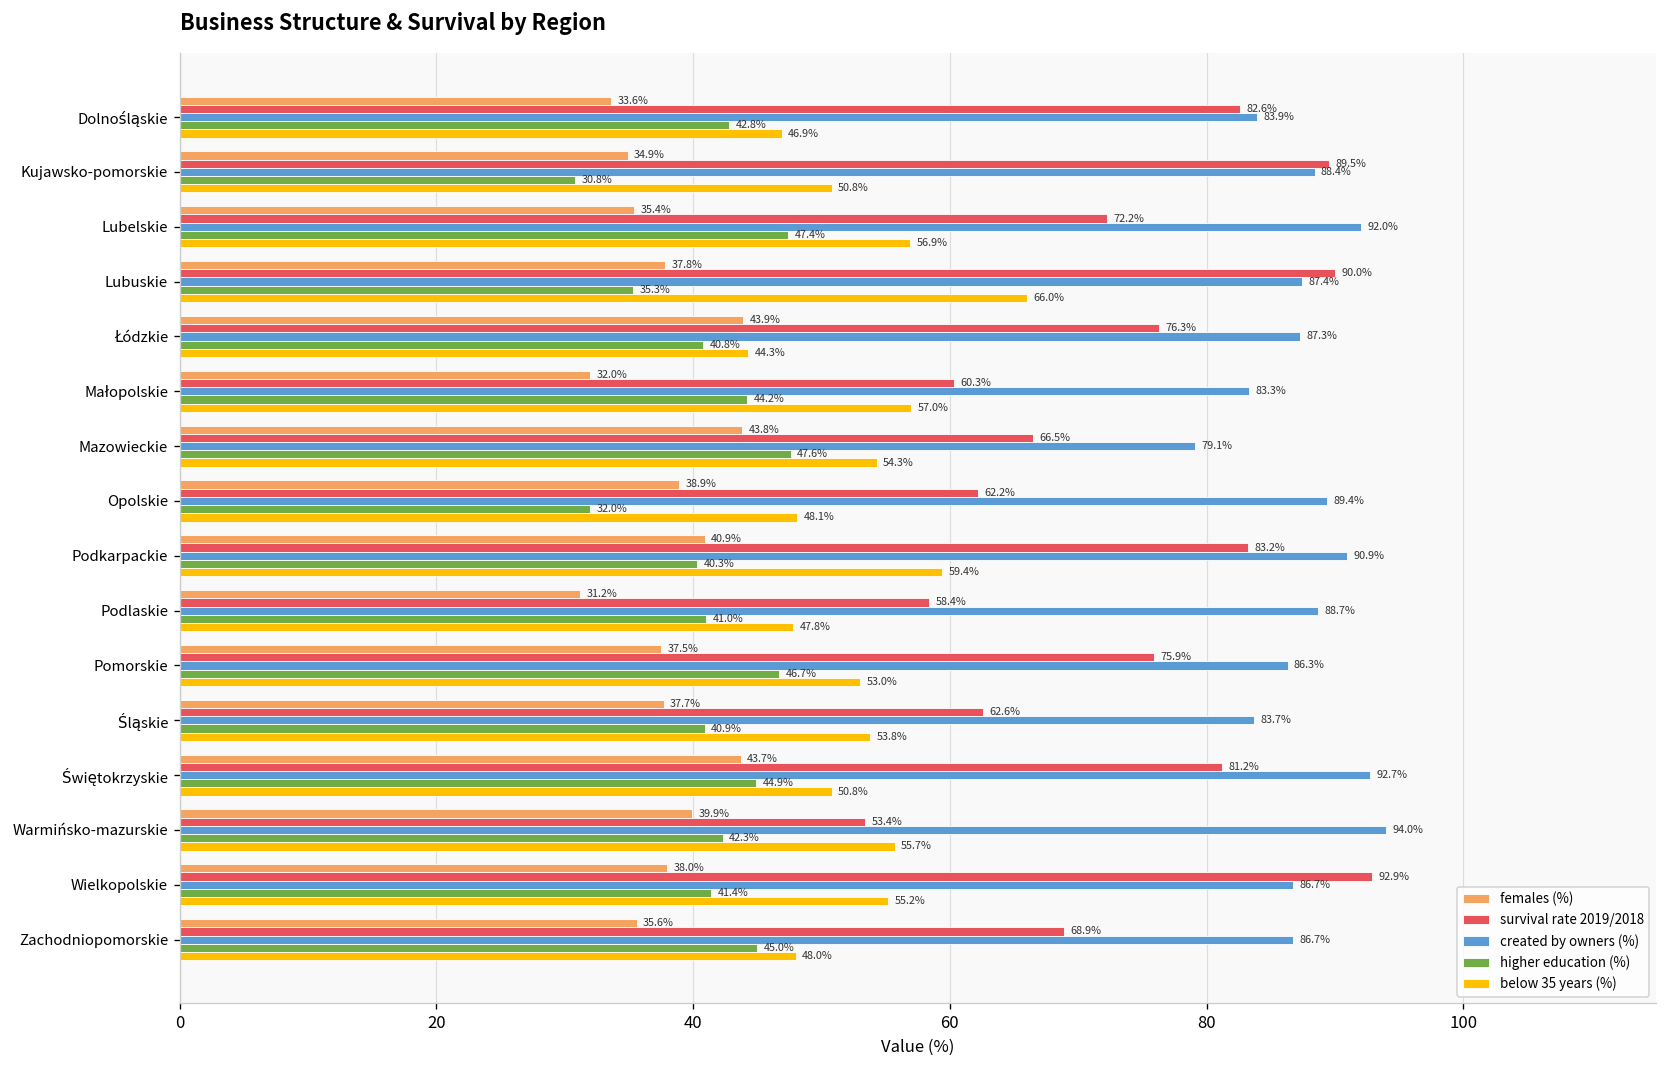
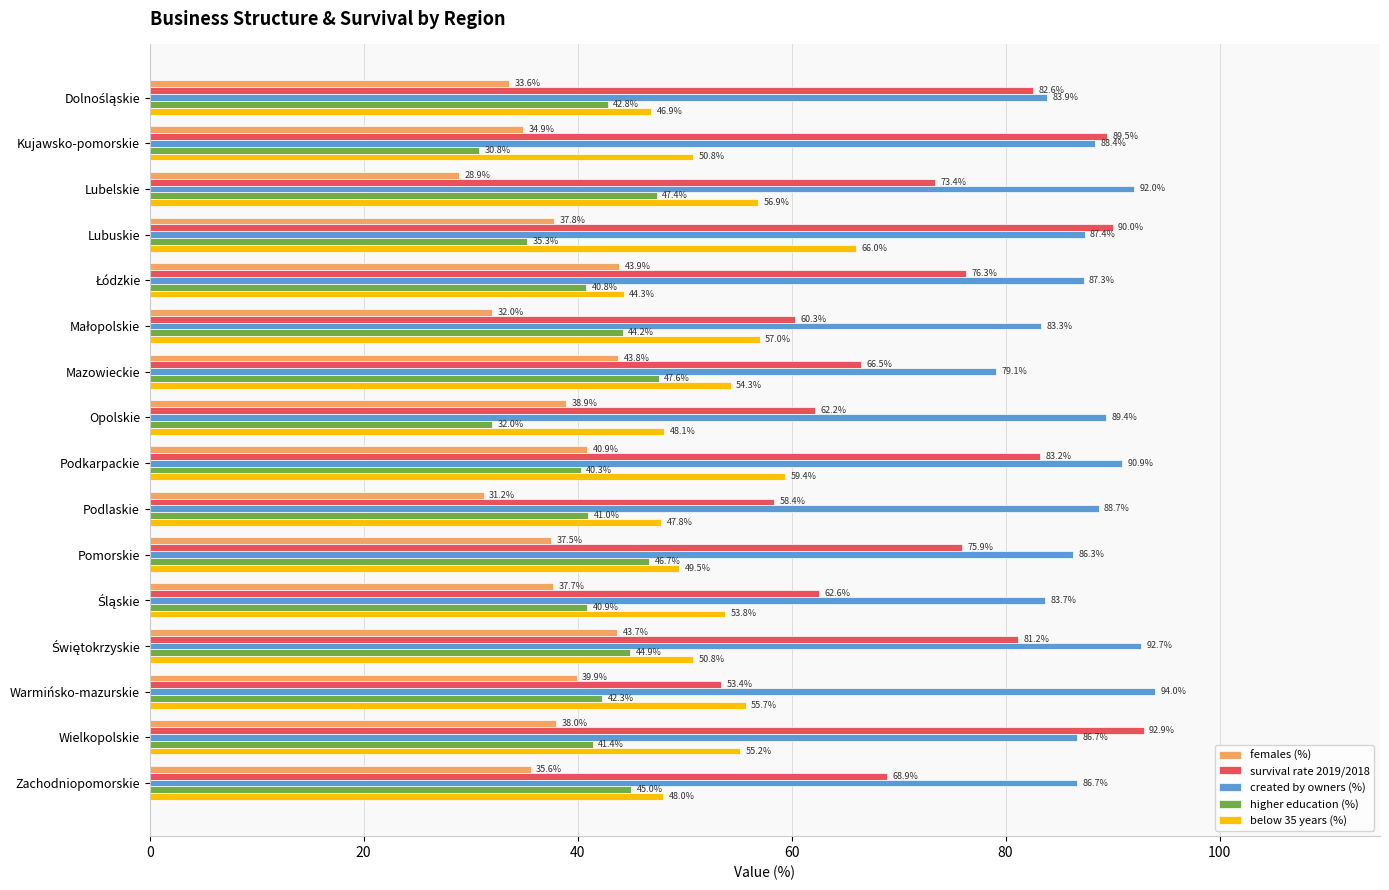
  {
    "females (%)": {
      "Dolnośląskie": "33.6%",
      "Kujawsko-pomorskie": "34.9%",
-     "Lubelskie": "35.4%",
+     "Lubelskie": "28.9%",
      "Lubuskie": "37.8%",
      "Łódzkie": "43.9%",
      "Małopolskie": "32.0%",
      "Mazowieckie": "43.8%",
      "Opolskie": "38.9%",
      "Podkarpackie": "40.9%",
      "Podlaskie": "31.2%",
      "Pomorskie": "37.5%",
      "Śląskie": "37.7%",
      "Świętokrzyskie": "43.7%",
      "Warmińsko-mazurskie": "39.9%",
      "Wielkopolskie": "38.0%",
      "Zachodniopomorskie": "35.6%"
    },
    "survival rate 2019/2018": {
      "Dolnośląskie": "82.6%",
      "Kujawsko-pomorskie": "89.5%",
-     "Lubelskie": "72.2%",
+     "Lubelskie": "73.4%",
      "Lubuskie": "90.0%",
      "Łódzkie": "76.3%",
      "Małopolskie": "60.3%",
      "Mazowieckie": "66.5%",
      "Opolskie": "62.2%",
      "Podkarpackie": "83.2%",
      "Podlaskie": "58.4%",
      "Pomorskie": "75.9%",
      "Śląskie": "62.6%",
      "Świętokrzyskie": "81.2%",
      "Warmińsko-mazurskie": "53.4%",
      "Wielkopolskie": "92.9%",
      "Zachodniopomorskie": "68.9%"
    },
    "created by owners (%)": {
      "Dolnośląskie": "83.9%",
      "Kujawsko-pomorskie": "88.4%",
      "Lubelskie": "92.0%",
      "Lubuskie": "87.4%",
      "Łódzkie": "87.3%",
      "Małopolskie": "83.3%",
      "Mazowieckie": "79.1%",
      "Opolskie": "89.4%",
      "Podkarpackie": "90.9%",
      "Podlaskie": "88.7%",
      "Pomorskie": "86.3%",
      "Śląskie": "83.7%",
      "Świętokrzyskie": "92.7%",
      "Warmińsko-mazurskie": "94.0%",
      "Wielkopolskie": "86.7%",
      "Zachodniopomorskie": "86.7%"
    },
    "higher education (%)": {
      "Dolnośląskie": "42.8%",
      "Kujawsko-pomorskie": "30.8%",
      "Lubelskie": "47.4%",
      "Lubuskie": "35.3%",
      "Łódzkie": "40.8%",
      "Małopolskie": "44.2%",
      "Mazowieckie": "47.6%",
      "Opolskie": "32.0%",
      "Podkarpackie": "40.3%",
      "Podlaskie": "41.0%",
      "Pomorskie": "46.7%",
      "Śląskie": "40.9%",
      "Świętokrzyskie": "44.9%",
      "Warmińsko-mazurskie": "42.3%",
      "Wielkopolskie": "41.4%",
      "Zachodniopomorskie": "45.0%"
    },
    "below 35 years (%)": {
      "Dolnośląskie": "46.9%",
      "Kujawsko-pomorskie": "50.8%",
      "Lubelskie": "56.9%",
      "Lubuskie": "66.0%",
      "Łódzkie": "44.3%",
      "Małopolskie": "57.0%",
      "Mazowieckie": "54.3%",
      "Opolskie": "48.1%",
      "Podkarpackie": "59.4%",
      "Podlaskie": "47.8%",
-     "Pomorskie": "53.0%",
+     "Pomorskie": "49.5%",
      "Śląskie": "53.8%",
      "Świętokrzyskie": "50.8%",
      "Warmińsko-mazurskie": "55.7%",
      "Wielkopolskie": "55.2%",
      "Zachodniopomorskie": "48.0%"
    }
  }
